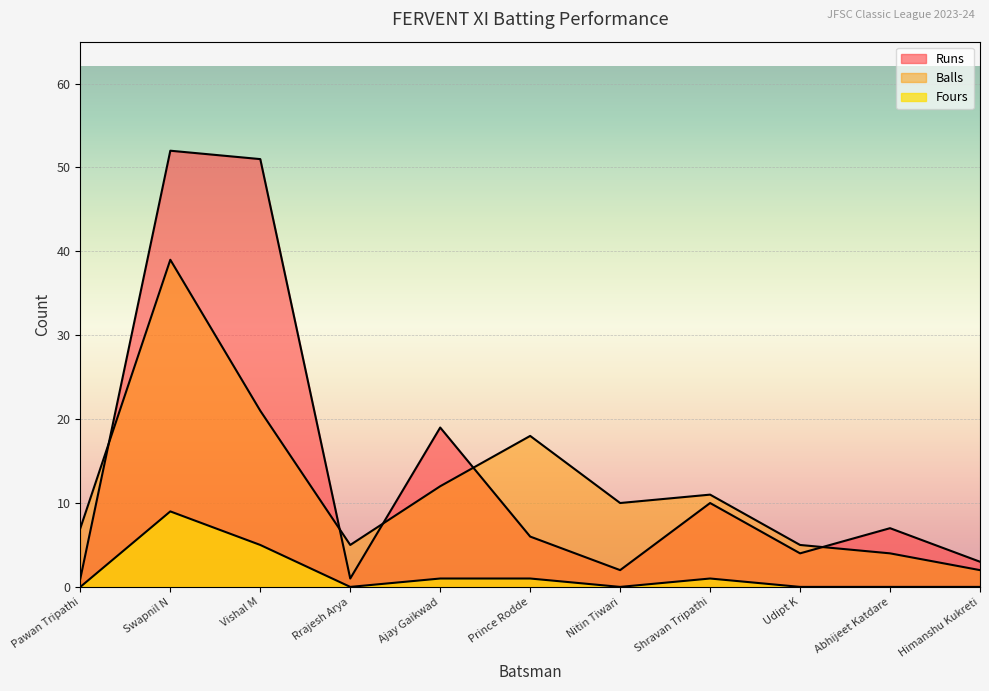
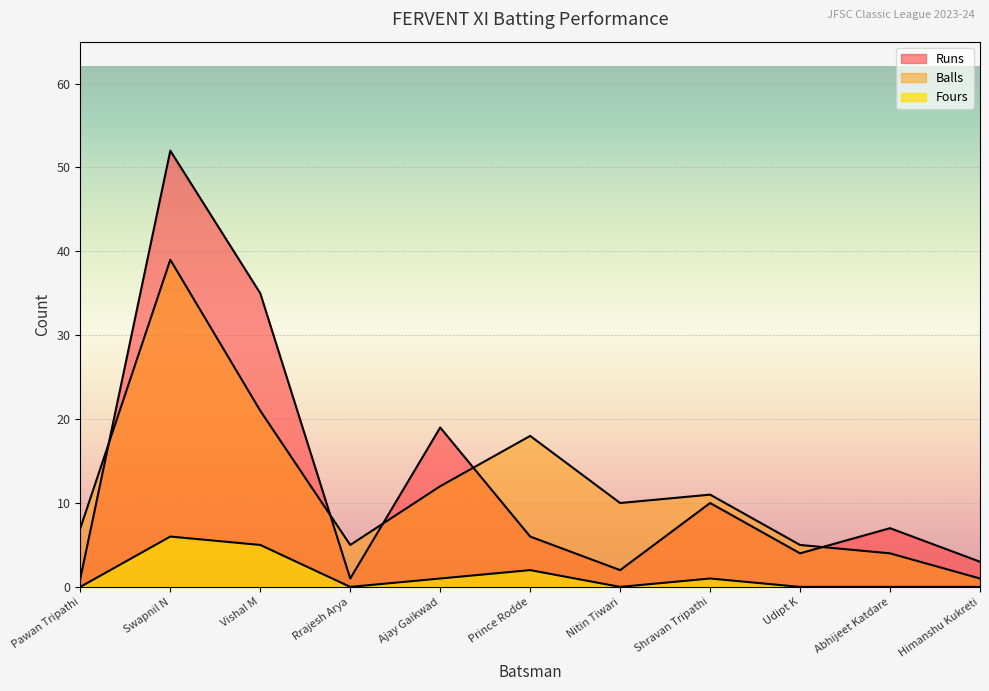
  {
    "Runs": {
      "Pawan Tripathi": 1,
      "Swapnil N": 52,
-     "Vishal M": 51,
+     "Vishal M": 35,
      "Rrajesh Arya": 1,
      "Ajay Gaikwad": 19,
      "Prince Rodde": 6,
      "Nitin Tiwari": 2,
      "Shravan Tripathi": 10,
      "Udipt K": 4,
      "Abhijeet Katdare": 7,
      "Himanshu Kukreti": 3
    },
    "Balls": {
      "Pawan Tripathi": 7,
      "Swapnil N": 39,
      "Vishal M": 21,
      "Rrajesh Arya": 5,
      "Ajay Gaikwad": 12,
      "Prince Rodde": 18,
      "Nitin Tiwari": 10,
      "Shravan Tripathi": 11,
      "Udipt K": 5,
      "Abhijeet Katdare": 4,
-     "Himanshu Kukreti": 2
+     "Himanshu Kukreti": 1
    },
    "Fours": {
      "Pawan Tripathi": 0,
-     "Swapnil N": 9,
+     "Swapnil N": 6,
      "Vishal M": 5,
      "Rrajesh Arya": 0,
      "Ajay Gaikwad": 1,
-     "Prince Rodde": 1,
+     "Prince Rodde": 2,
      "Nitin Tiwari": 0,
      "Shravan Tripathi": 1,
      "Udipt K": 0,
      "Abhijeet Katdare": 0,
      "Himanshu Kukreti": 0
    }
  }
